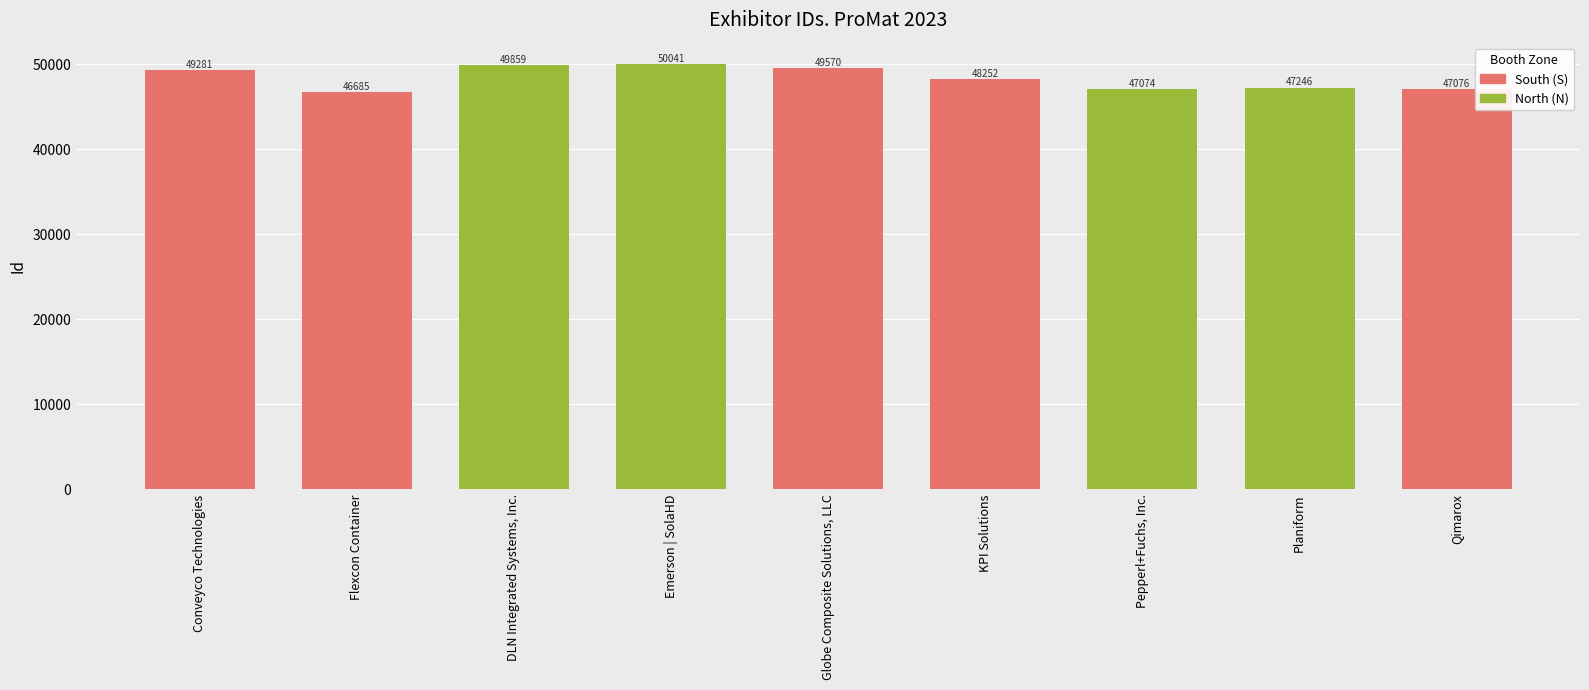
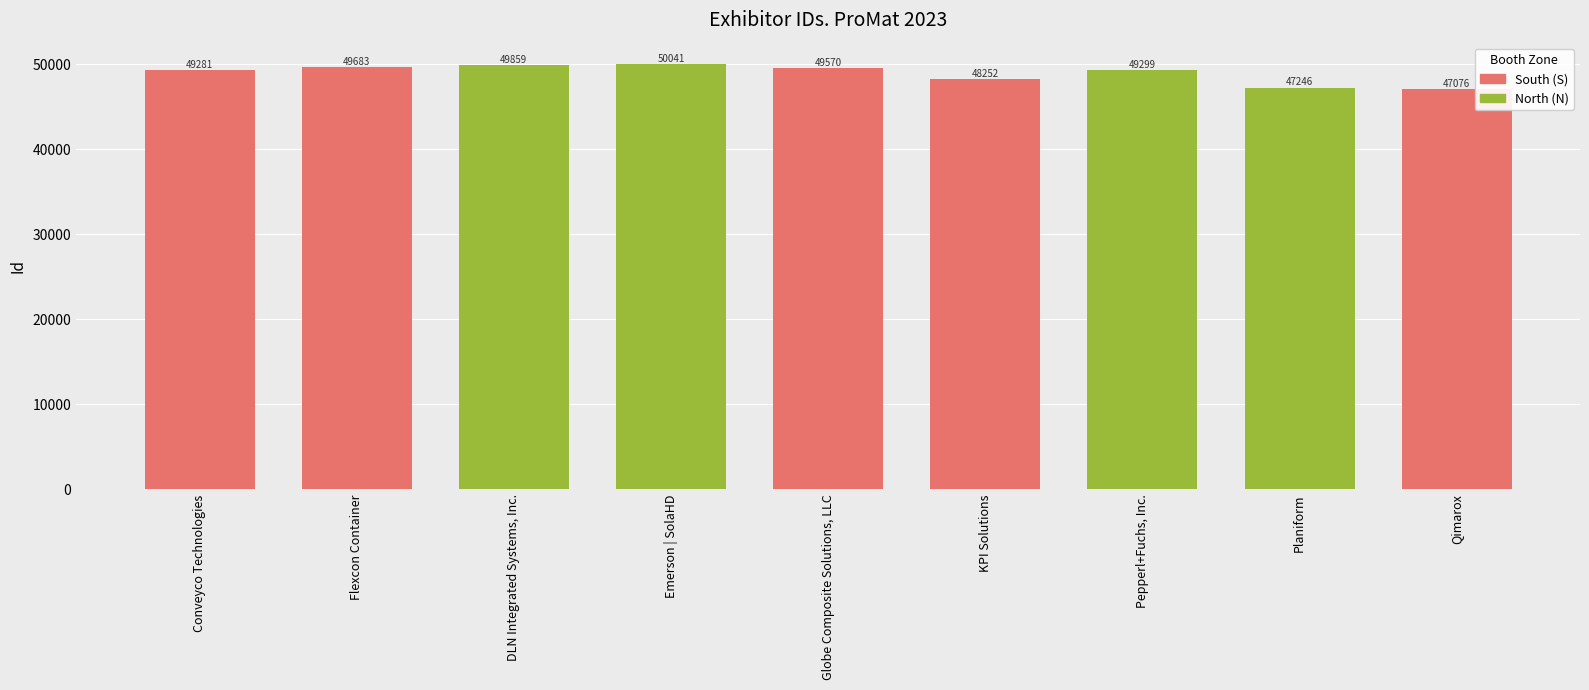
  {
    "Conveyco Technologies": 49281,
-   "Flexcon Container": 46685,
+   "Flexcon Container": 49683,
    "DLN Integrated Systems, Inc.": 49859,
    "Emerson | SolaHD": 50041,
    "Globe Composite Solutions, LLC": 49570,
    "KPI Solutions": 48252,
-   "Pepperl+Fuchs, Inc.": 47074,
+   "Pepperl+Fuchs, Inc.": 49299,
    "Planiform": 47246,
    "Qimarox": 47076
  }
